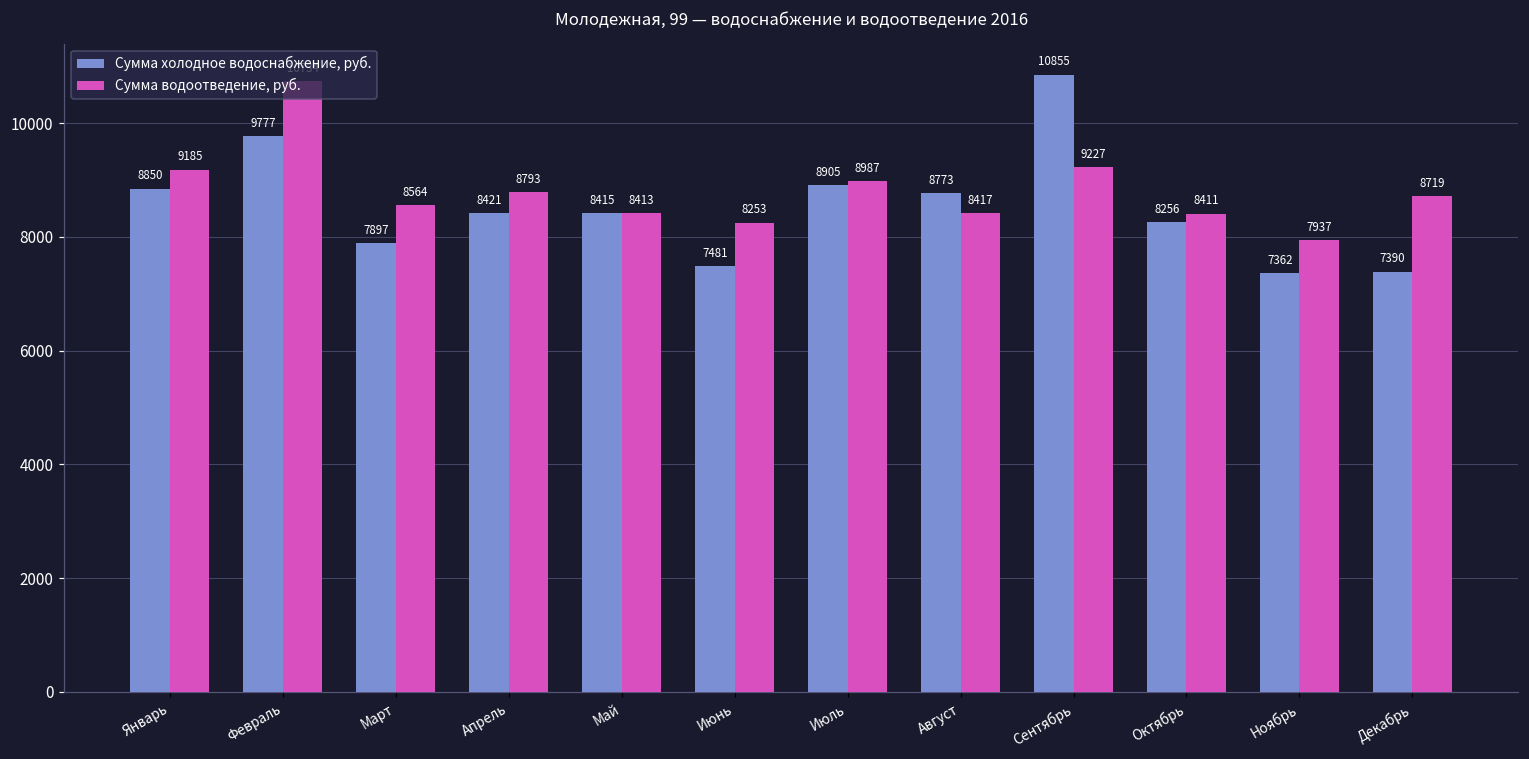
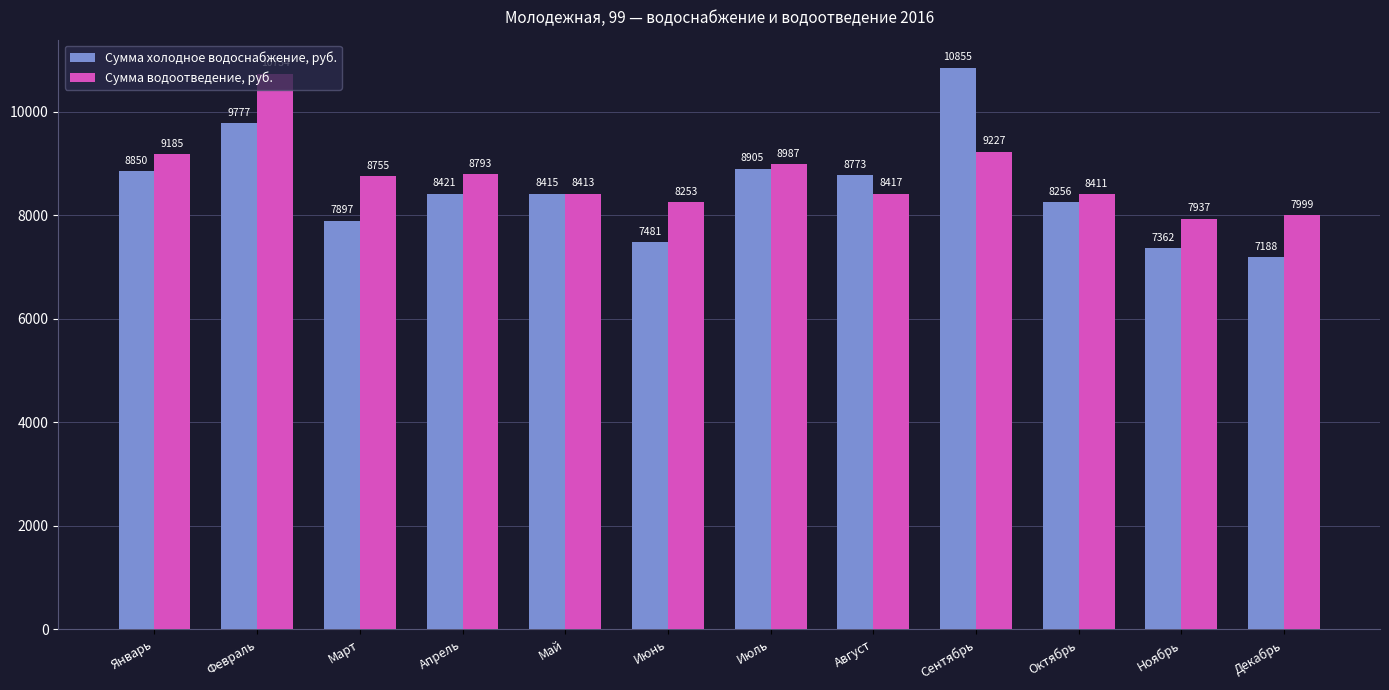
  {
    "Сумма холодное водоснабжение, руб.": {
      "Январь": 8850,
      "Февраль": 9777,
      "Март": 7897,
      "Апрель": 8421,
      "Май": 8415,
      "Июнь": 7481,
      "Июль": 8905,
      "Август": 8773,
      "Сентябрь": 10855,
      "Октябрь": 8256,
      "Ноябрь": 7362,
-     "Декабрь": 7390
+     "Декабрь": 7188
    },
    "Сумма водоотведение, руб.": {
      "Январь": 9185,
-     "Март": 8564,
+     "Март": 8755,
      "Апрель": 8793,
      "Май": 8413,
      "Июнь": 8253,
      "Июль": 8987,
      "Август": 8417,
      "Сентябрь": 9227,
      "Октябрь": 8411,
      "Ноябрь": 7937,
-     "Декабрь": 8719
+     "Декабрь": 7999
    }
  }
